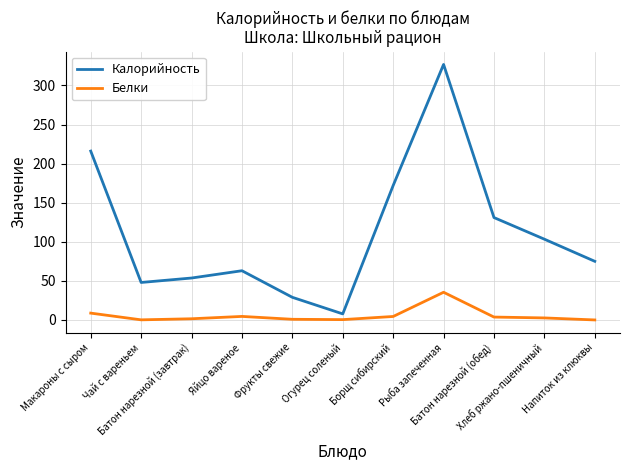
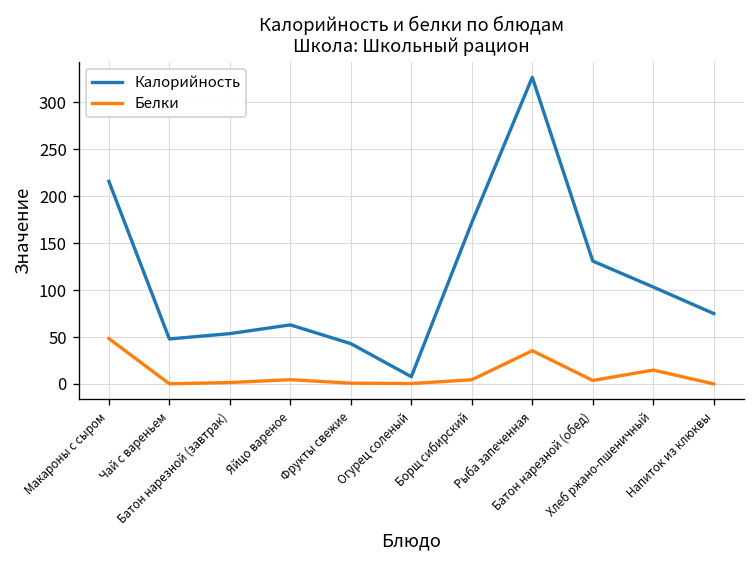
  {
    "Калорийность": {
      "Макароны с сыром": 220,
      "Чай с вареньем": 50,
      "Батон нарезной (завтрак)": 50,
      "Яйцо вареное": 60,
-     "Фрукты свежие": 30,
+     "Фрукты свежие": 40,
      "Огурец соленый": 10,
      "Борщ сибирский": 170,
      "Рыба запеченная": 330,
      "Батон нарезной (обед)": 130,
      "Хлеб ржано-пшеничный": 100,
      "Напиток из клюквы": 80
    },
    "Белки": {
-     "Макароны с сыром": 10,
+     "Макароны с сыром": 50,
      "Чай с вареньем": 0,
      "Батон нарезной (завтрак)": 0,
      "Яйцо вареное": 0,
      "Фрукты свежие": 0,
      "Огурец соленый": 0,
      "Борщ сибирский": 0,
      "Рыба запеченная": 40,
      "Батон нарезной (обед)": 0,
-     "Хлеб ржано-пшеничный": 0,
+     "Хлеб ржано-пшеничный": 10,
      "Напиток из клюквы": 0
    }
  }
